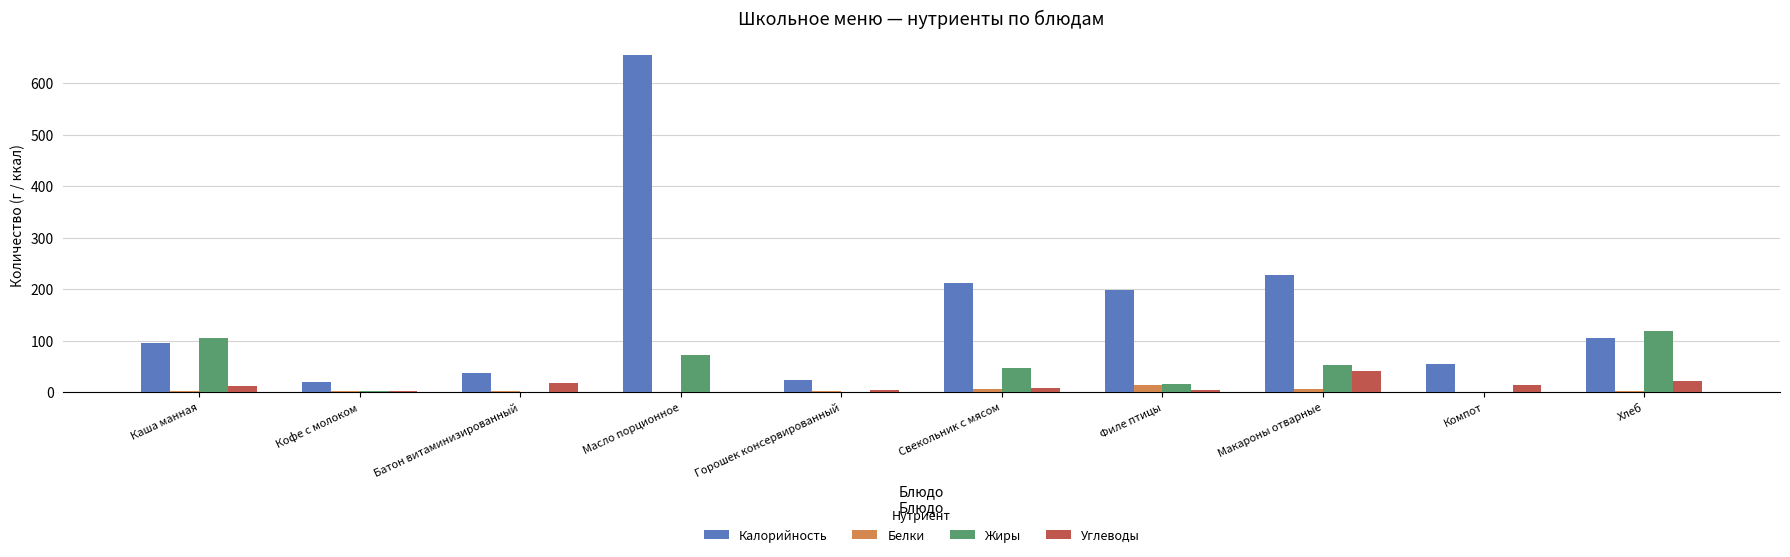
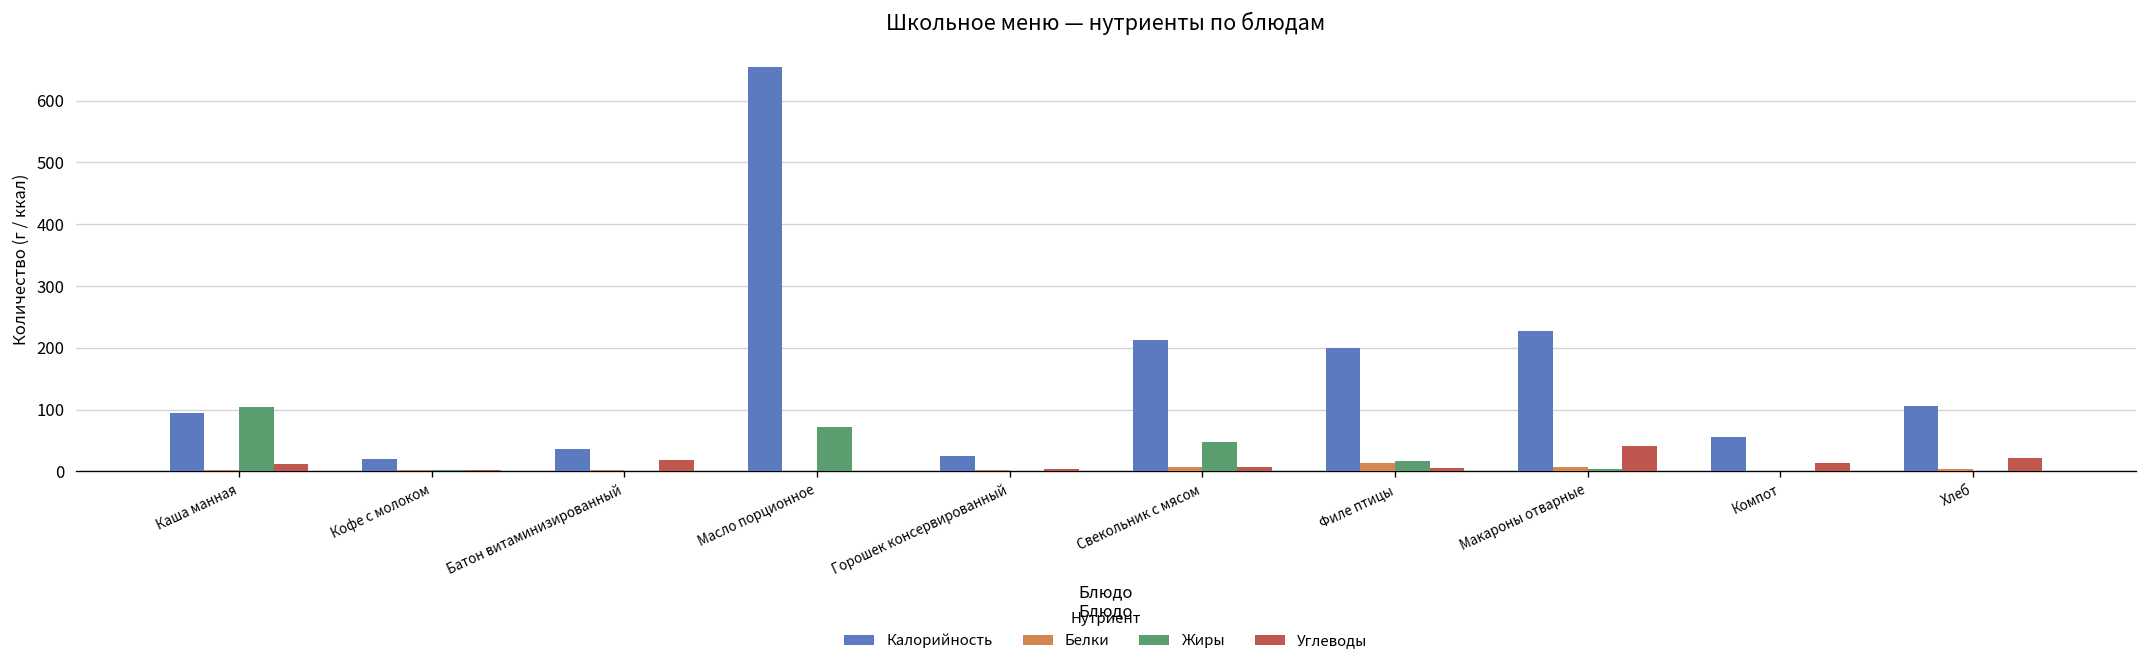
  {
    "Калорийность": {
      "Каша манная": 100,
      "Кофе с молоком": 20,
      "Батон витаминизированный": 40,
      "Масло порционное": 650,
      "Горошек консервированный": 20,
      "Свекольник с мясом": 210,
      "Филе птицы": 200,
      "Макароны отварные": 230,
      "Компот": 60,
      "Хлеб": 110
    },
    "Жиры": {
      "Каша манная": 110,
      "Масло порционное": 70,
      "Свекольник с мясом": 50,
      "Филе птицы": 20,
-     "Макароны отварные": 50,
+     "Макароны отварные": 0,
      "Компот": 0,
-     "Хлеб": 120
+     "Хлеб": 0
    }
  }
